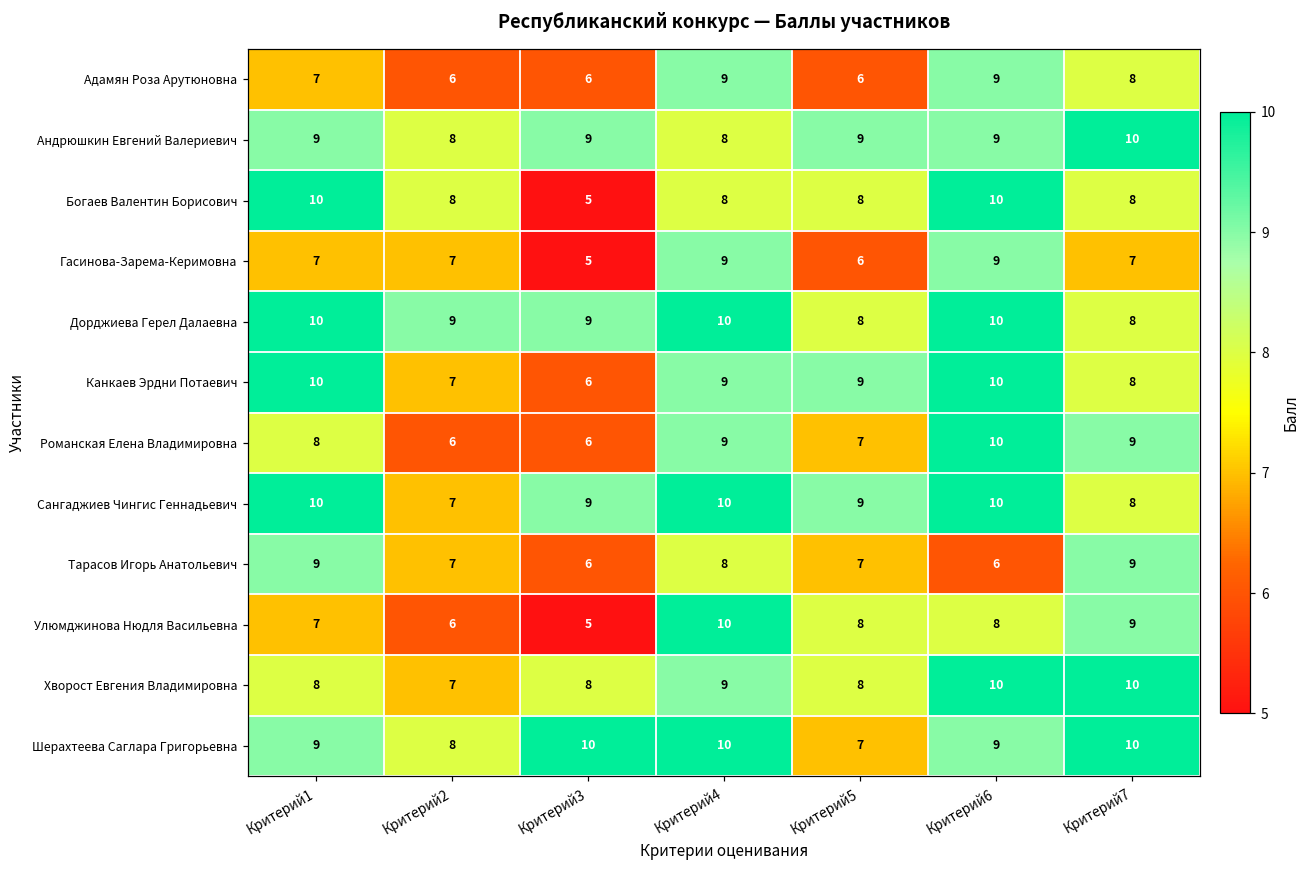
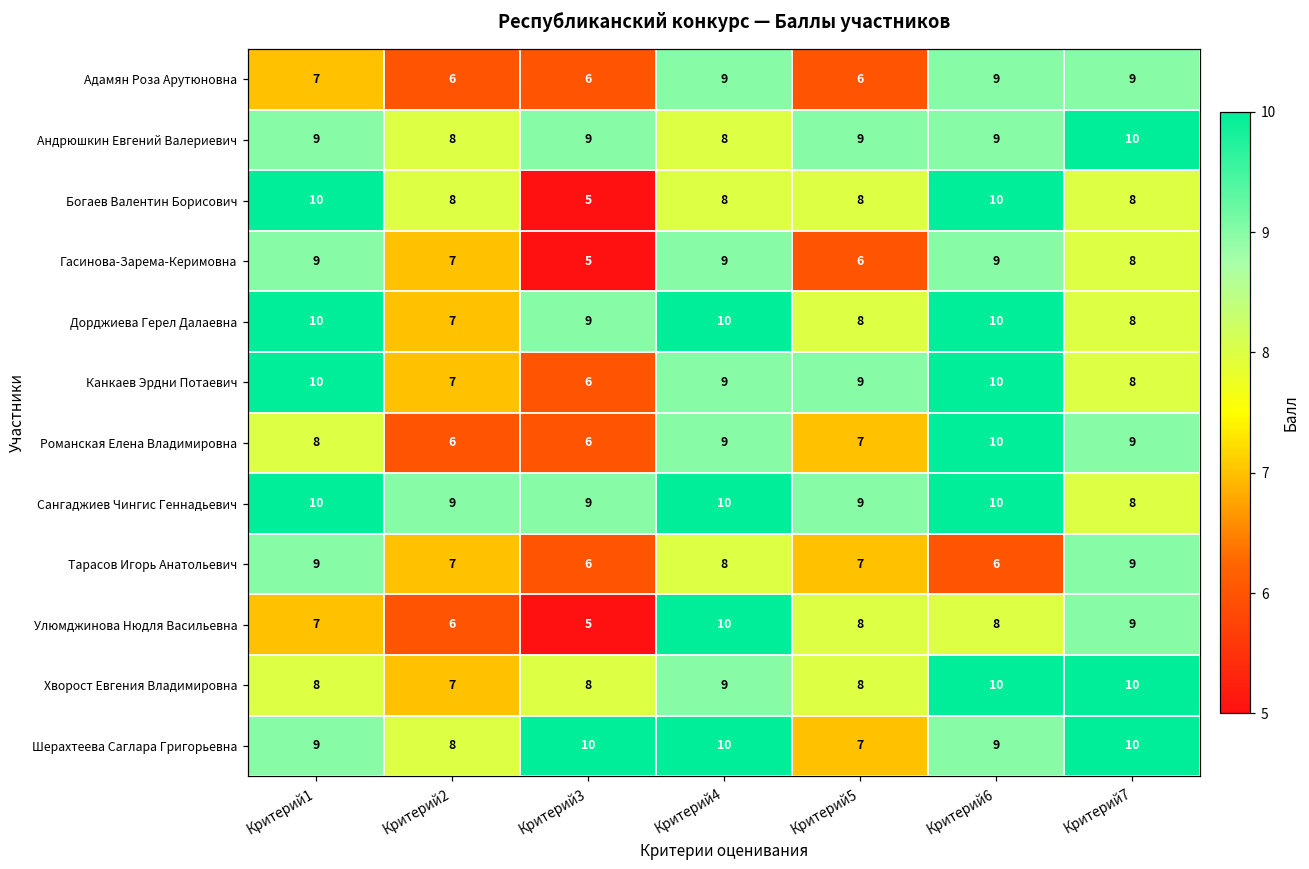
  {
    "Адамян Роза Арутюновна": {
      "Критерий1": 7,
      "Критерий2": 6,
      "Критерий3": 6,
      "Критерий4": 9,
      "Критерий5": 6,
      "Критерий6": 9,
-     "Критерий7": 8
+     "Критерий7": 9
    },
    "Андрюшкин Евгений Валериевич": {
      "Критерий1": 9,
      "Критерий2": 8,
      "Критерий3": 9,
      "Критерий4": 8,
      "Критерий5": 9,
      "Критерий6": 9,
      "Критерий7": 10
    },
    "Богаев Валентин Борисович": {
      "Критерий1": 10,
      "Критерий2": 8,
      "Критерий3": 5,
      "Критерий4": 8,
      "Критерий5": 8,
      "Критерий6": 10,
      "Критерий7": 8
    },
    "Гасинова-Зарема-Керимовна": {
-     "Критерий1": 7,
+     "Критерий1": 9,
      "Критерий2": 7,
      "Критерий3": 5,
      "Критерий4": 9,
      "Критерий5": 6,
      "Критерий6": 9,
-     "Критерий7": 7
+     "Критерий7": 8
    },
    "Дорджиева Герел Далаевна": {
      "Критерий1": 10,
-     "Критерий2": 9,
+     "Критерий2": 7,
      "Критерий3": 9,
      "Критерий4": 10,
      "Критерий5": 8,
      "Критерий6": 10,
      "Критерий7": 8
    },
    "Канкаев Эрдни Потаевич": {
      "Критерий1": 10,
      "Критерий2": 7,
      "Критерий3": 6,
      "Критерий4": 9,
      "Критерий5": 9,
      "Критерий6": 10,
      "Критерий7": 8
    },
    "Романская Елена Владимировна": {
      "Критерий1": 8,
      "Критерий2": 6,
      "Критерий3": 6,
      "Критерий4": 9,
      "Критерий5": 7,
      "Критерий6": 10,
      "Критерий7": 9
    },
    "Сангаджиев Чингис Геннадьевич": {
      "Критерий1": 10,
-     "Критерий2": 7,
+     "Критерий2": 9,
      "Критерий3": 9,
      "Критерий4": 10,
      "Критерий5": 9,
      "Критерий6": 10,
      "Критерий7": 8
    },
    "Тарасов Игорь Анатольевич": {
      "Критерий1": 9,
      "Критерий2": 7,
      "Критерий3": 6,
      "Критерий4": 8,
      "Критерий5": 7,
      "Критерий6": 6,
      "Критерий7": 9
    },
    "Улюмджинова Нюдля Васильевна": {
      "Критерий1": 7,
      "Критерий2": 6,
      "Критерий3": 5,
      "Критерий4": 10,
      "Критерий5": 8,
      "Критерий6": 8,
      "Критерий7": 9
    },
    "Хворост Евгения Владимировна": {
      "Критерий1": 8,
      "Критерий2": 7,
      "Критерий3": 8,
      "Критерий4": 9,
      "Критерий5": 8,
      "Критерий6": 10,
      "Критерий7": 10
    },
    "Шерахтеева Саглара Григорьевна": {
      "Критерий1": 9,
      "Критерий2": 8,
      "Критерий3": 10,
      "Критерий4": 10,
      "Критерий5": 7,
      "Критерий6": 9,
      "Критерий7": 10
    }
  }
